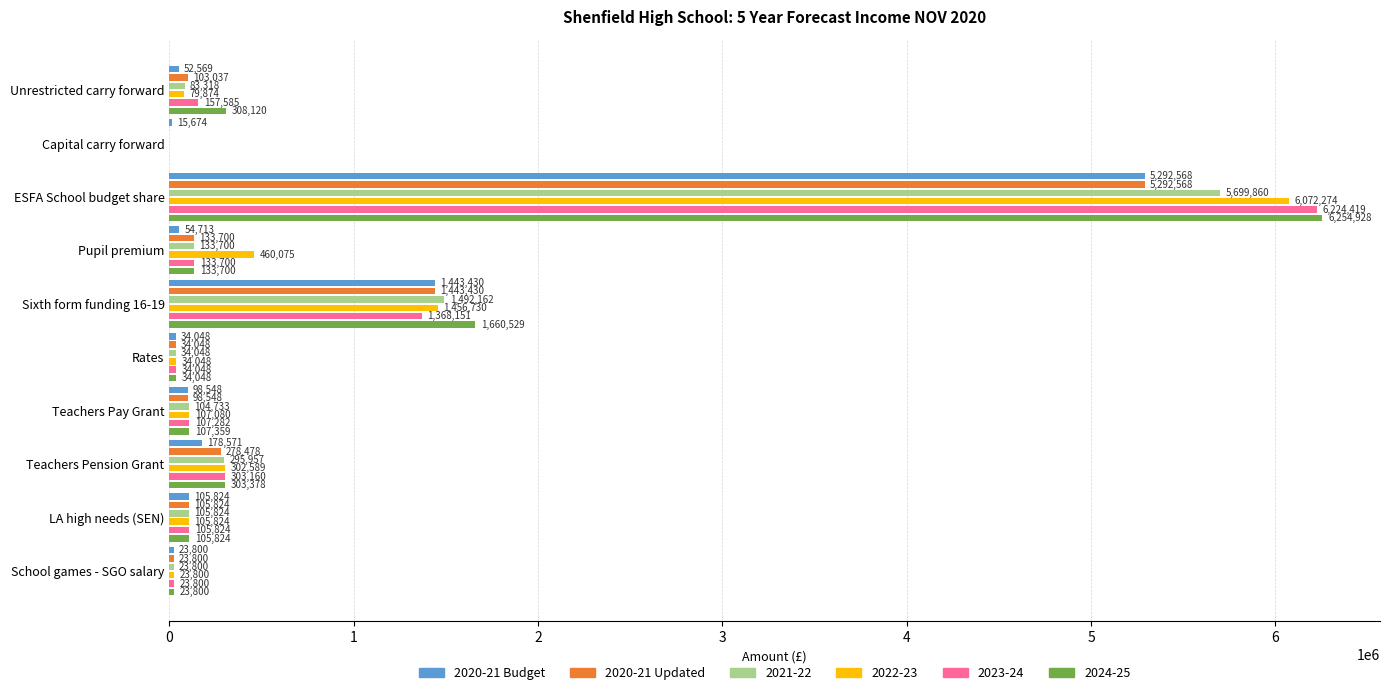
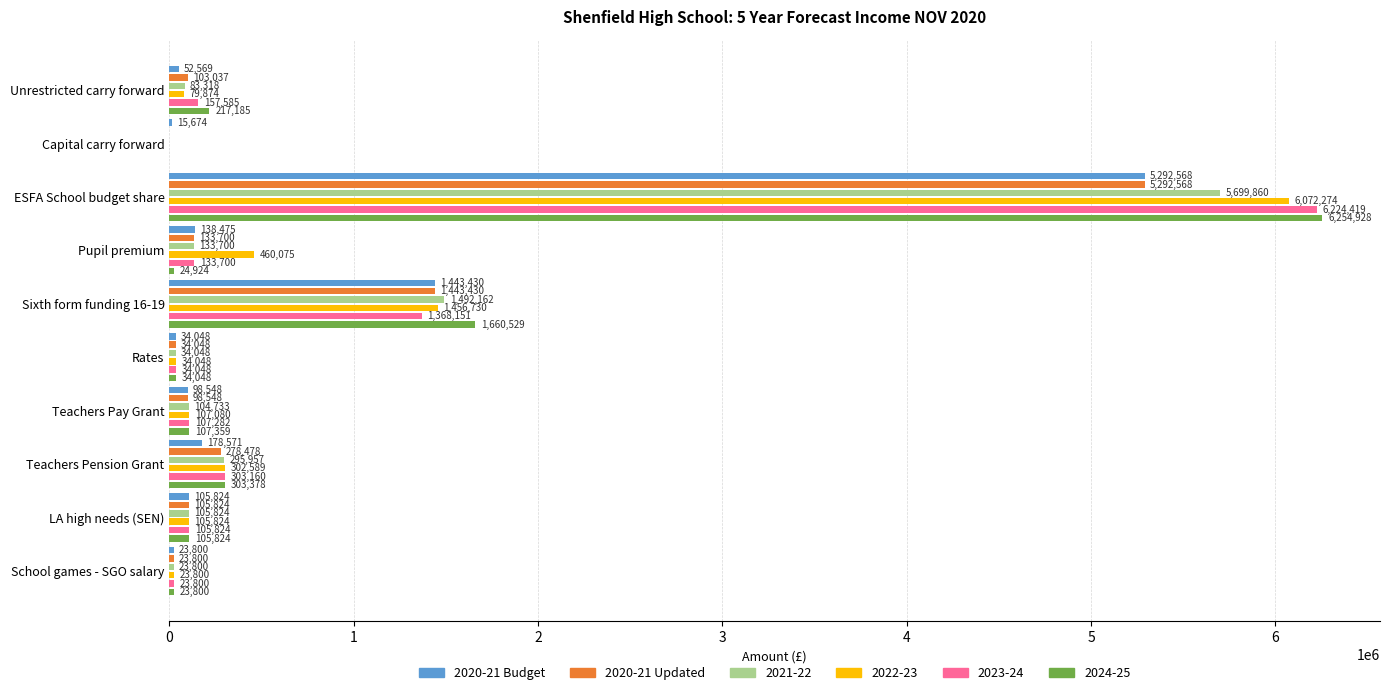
  {
    "2020-21 Budget": {
      "Unrestricted carry forward": "52,569",
      "Capital carry forward": "15,674",
-     "Pupil premium": "54,713",
+     "Pupil premium": "138,475",
      "Teachers Pension Grant": "178,571"
    },
    "2020-21 Updated": {
      "Unrestricted carry forward": "103,037"
    },
    "2021-22": {
      "ESFA School budget share": "5,699,860",
      "Sixth form funding 16-19": "1,492,162"
    },
    "2022-23": {
      "ESFA School budget share": "6,072,274",
      "Pupil premium": "460,075",
      "Sixth form funding 16-19": "1,456,730"
    },
    "2023-24": {
      "Unrestricted carry forward": "157,585",
      "ESFA School budget share": "6,224,419",
      "Sixth form funding 16-19": "1,368,151"
    },
    "2024-25": {
-     "Unrestricted carry forward": "308,120",
+     "Unrestricted carry forward": "217,185",
      "ESFA School budget share": "6,254,928",
-     "Pupil premium": "133,700",
+     "Pupil premium": "24,924",
      "Sixth form funding 16-19": "1,660,529"
    }
  }
